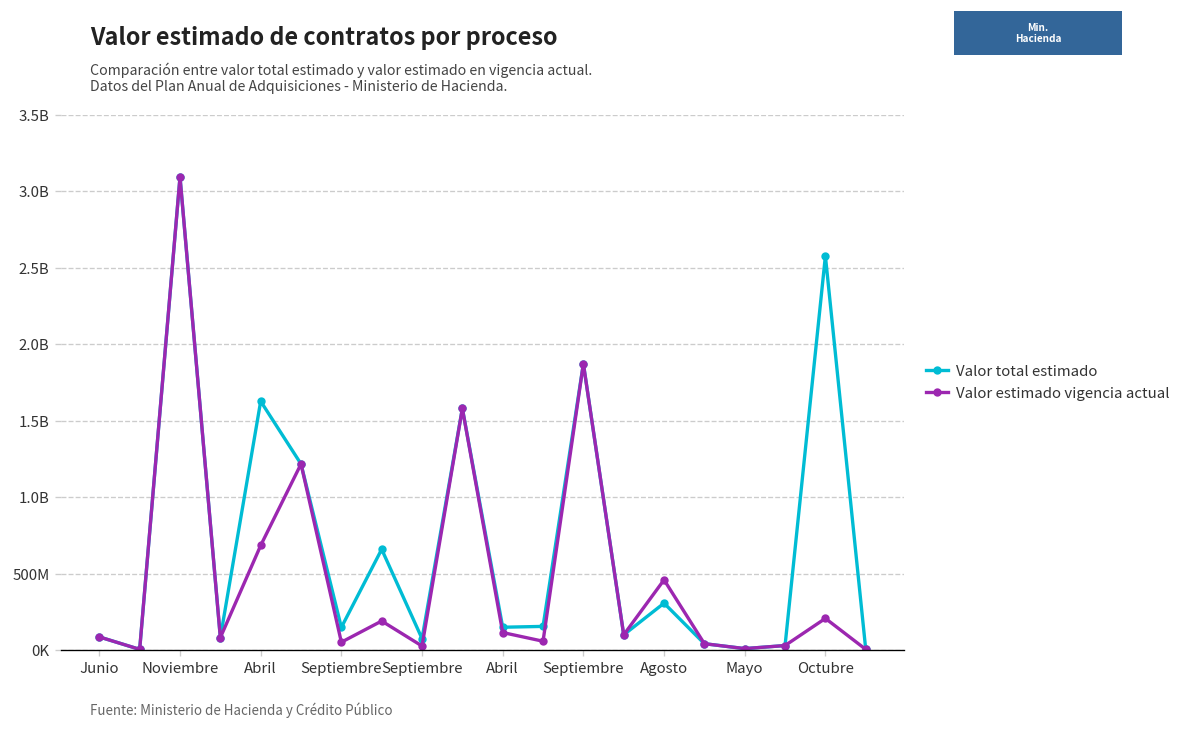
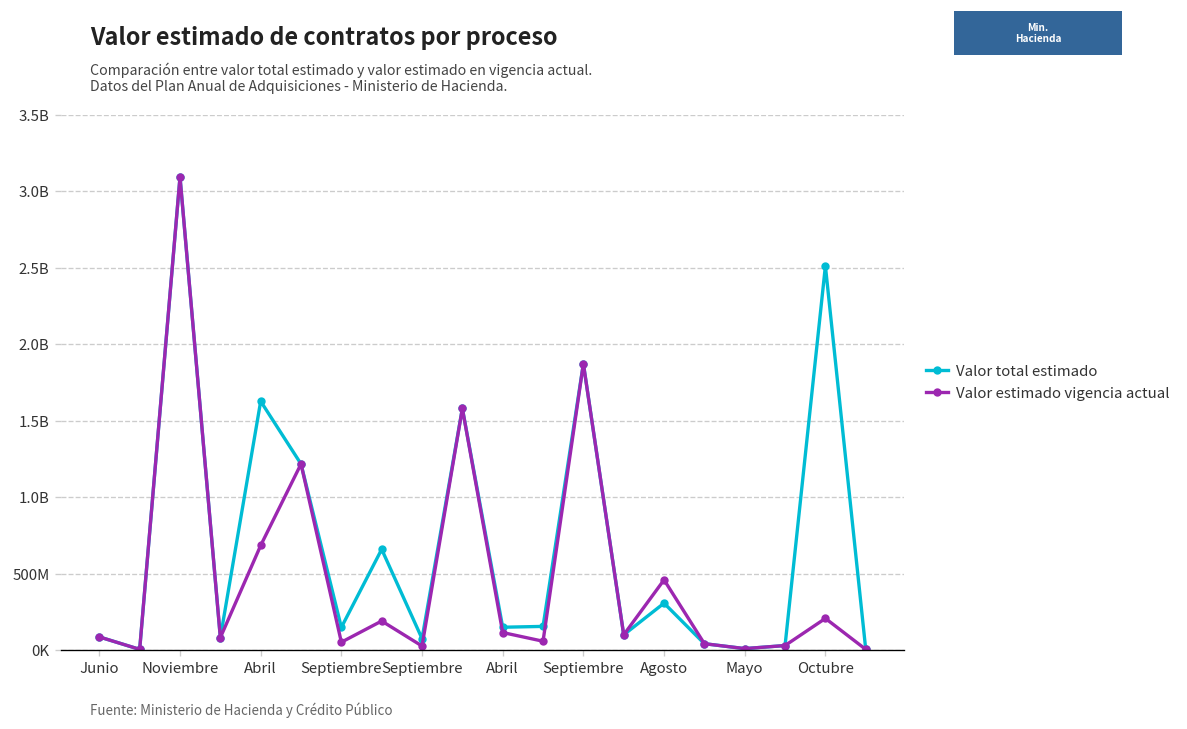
  {
    "Valor total estimado": {
      "Agosto": 310000000,
-     "Octubre": 2580000000
+     "Octubre": 2510000000
    },
    "Valor estimado vigencia actual": {
      "Agosto": 460000000,
      "Octubre": 210000000
    }
  }
